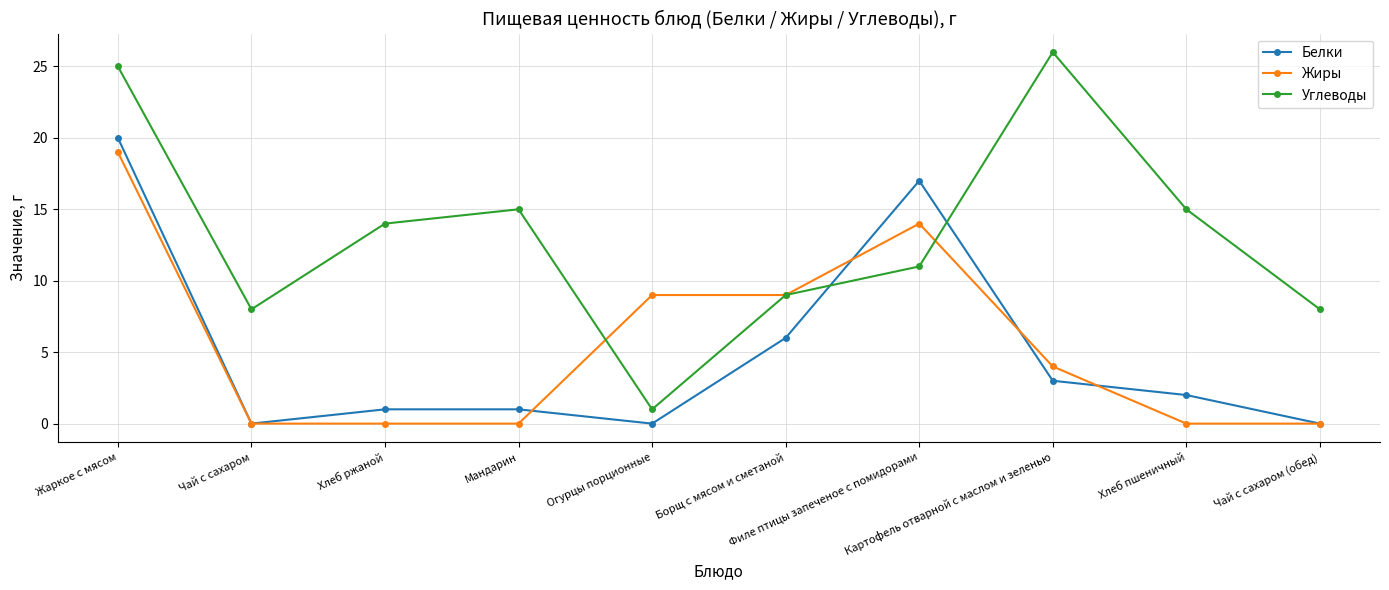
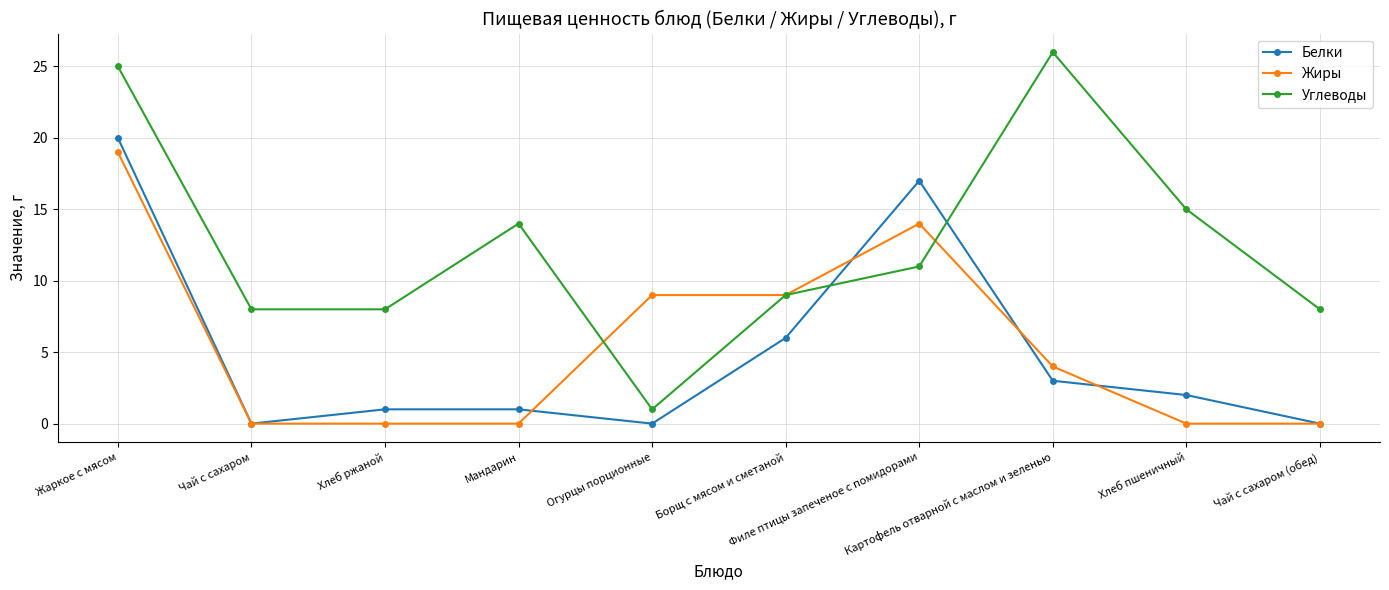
  {
    "Белки": {
      "Жаркое с мясом": 20,
      "Хлеб ржаной": 1,
      "Мандарин": 1,
      "Огурцы порционные": 0,
      "Борщ с мясом и сметаной": 6,
      "Филе птицы запеченое с помидорами": 17,
      "Картофель отварной с маслом и зеленью": 3,
      "Хлеб пшеничный": 2
    },
    "Жиры": {
      "Жаркое с мясом": 19,
      "Хлеб ржаной": 0,
      "Мандарин": 0,
      "Огурцы порционные": 9,
      "Филе птицы запеченое с помидорами": 14,
      "Картофель отварной с маслом и зеленью": 4,
      "Хлеб пшеничный": 0
    },
    "Углеводы": {
      "Жаркое с мясом": 25,
      "Чай с сахаром": 8,
-     "Хлеб ржаной": 14,
-     "Мандарин": 15,
+     "Хлеб ржаной": 8,
+     "Мандарин": 14,
      "Огурцы порционные": 1,
      "Филе птицы запеченое с помидорами": 11,
      "Картофель отварной с маслом и зеленью": 26,
      "Хлеб пшеничный": 15,
      "Чай с сахаром (обед)": 8
    }
  }
